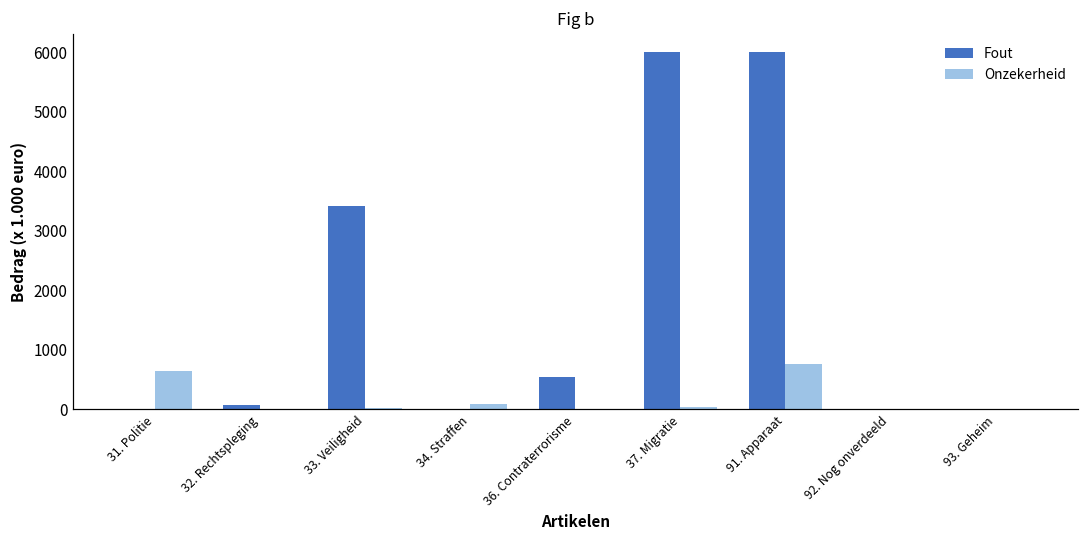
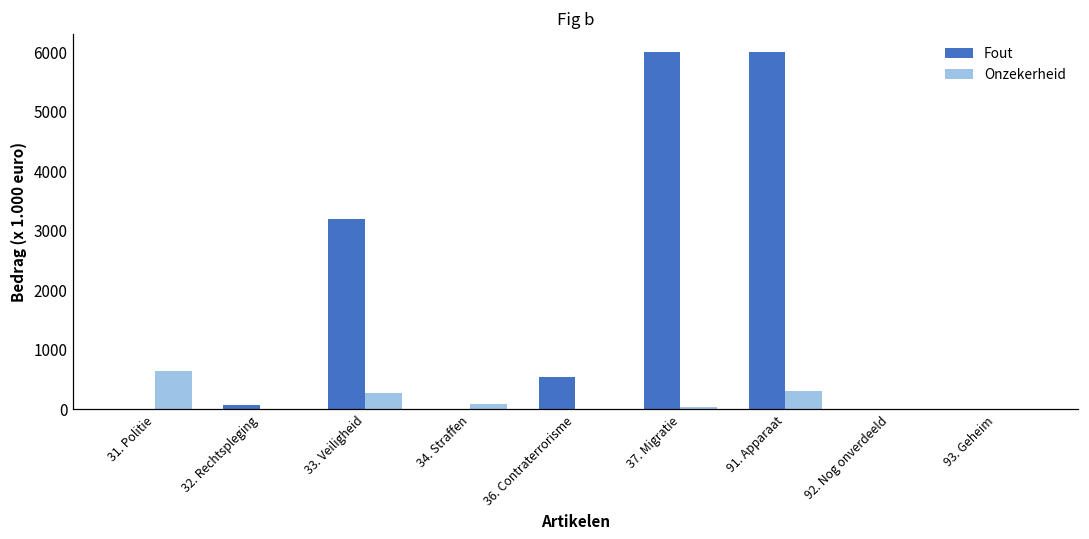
  {
    "Fout": {
      "31. Politie": 0,
      "32. Rechtspleging": 100,
-     "33. Veiligheid": 3400,
+     "33. Veiligheid": 3200,
      "34. Straffen": 0,
      "36. Contraterrorisme": 500,
      "37. Migratie": 6000,
      "91. Apparaat": 6000,
      "92. Nog onverdeeld": 0,
      "93. Geheim": 0
    },
    "Onzekerheid": {
      "31. Politie": 600,
      "32. Rechtspleging": 0,
-     "33. Veiligheid": 0,
+     "33. Veiligheid": 300,
      "34. Straffen": 100,
      "36. Contraterrorisme": 0,
-     "91. Apparaat": 800,
+     "91. Apparaat": 300,
      "92. Nog onverdeeld": 0,
      "93. Geheim": 0
    }
  }
